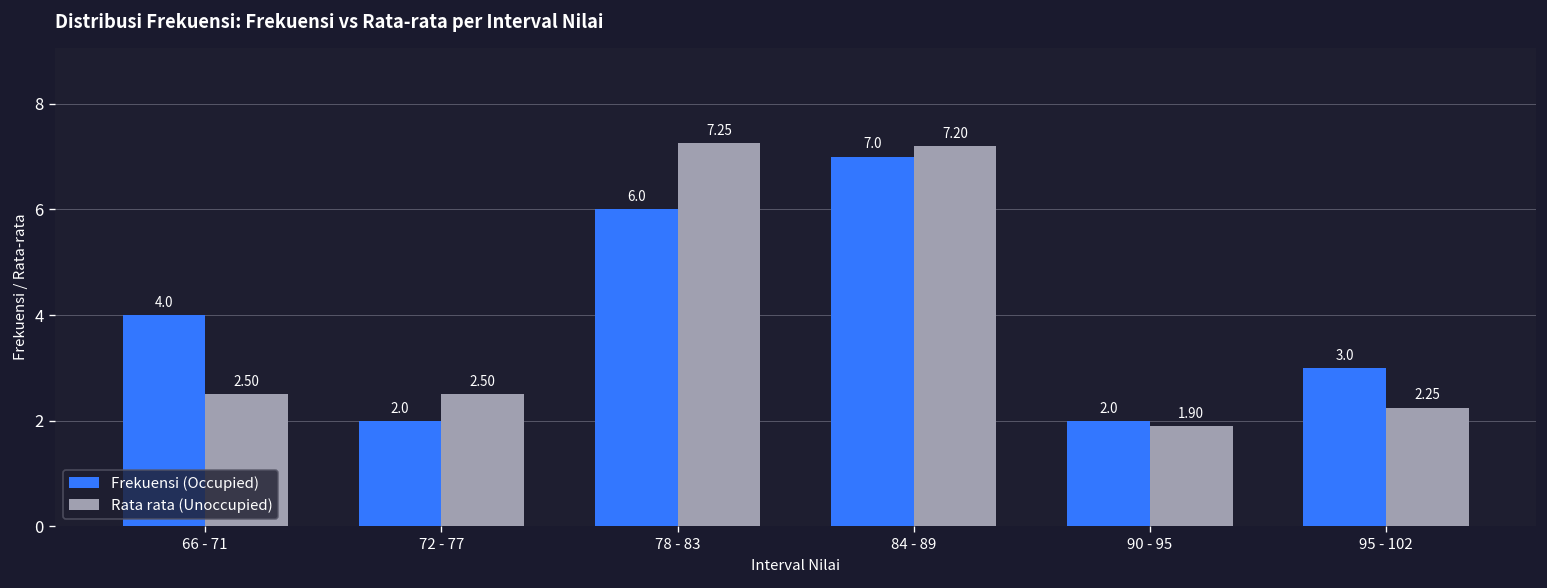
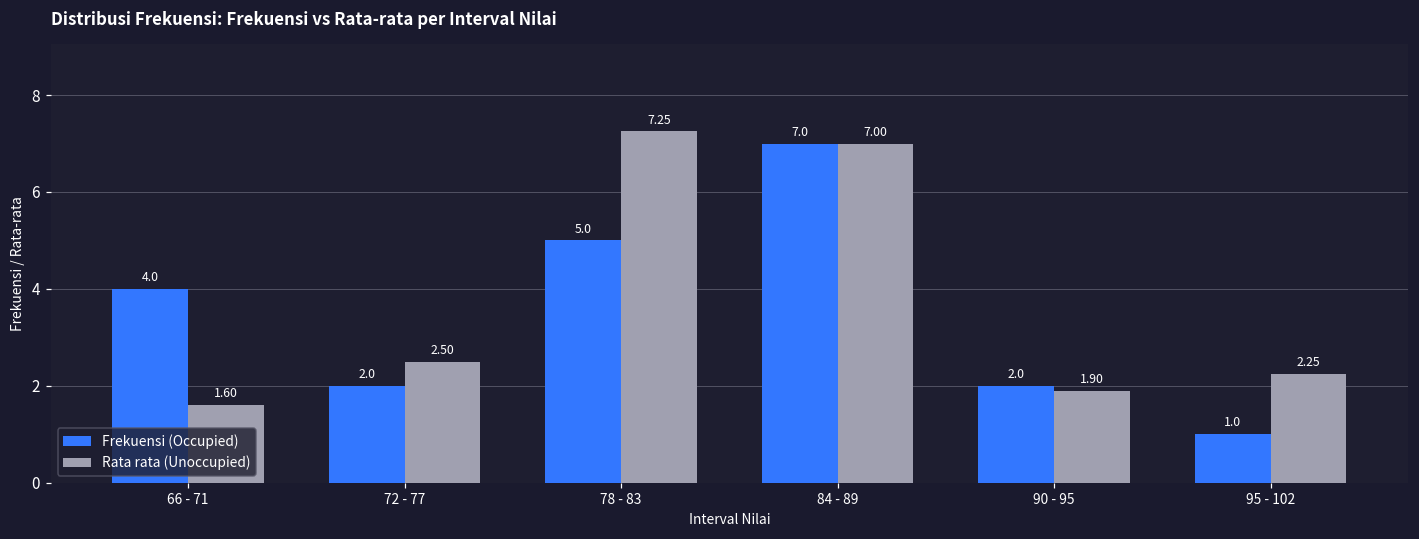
  {
    "Frekuensi (Occupied)": {
      "66 - 71": 4.0,
      "72 - 77": 2.0,
-     "78 - 83": 6.0,
+     "78 - 83": 5.0,
      "84 - 89": 7.0,
      "90 - 95": 2.0,
-     "95 - 102": 3.0
+     "95 - 102": 1.0
    },
    "Rata rata (Unoccupied)": {
-     "66 - 71": 2.50,
+     "66 - 71": 1.60,
      "72 - 77": 2.50,
      "78 - 83": 7.25,
-     "84 - 89": 7.20,
+     "84 - 89": 7.00,
      "90 - 95": 1.90,
      "95 - 102": 2.25
    }
  }
